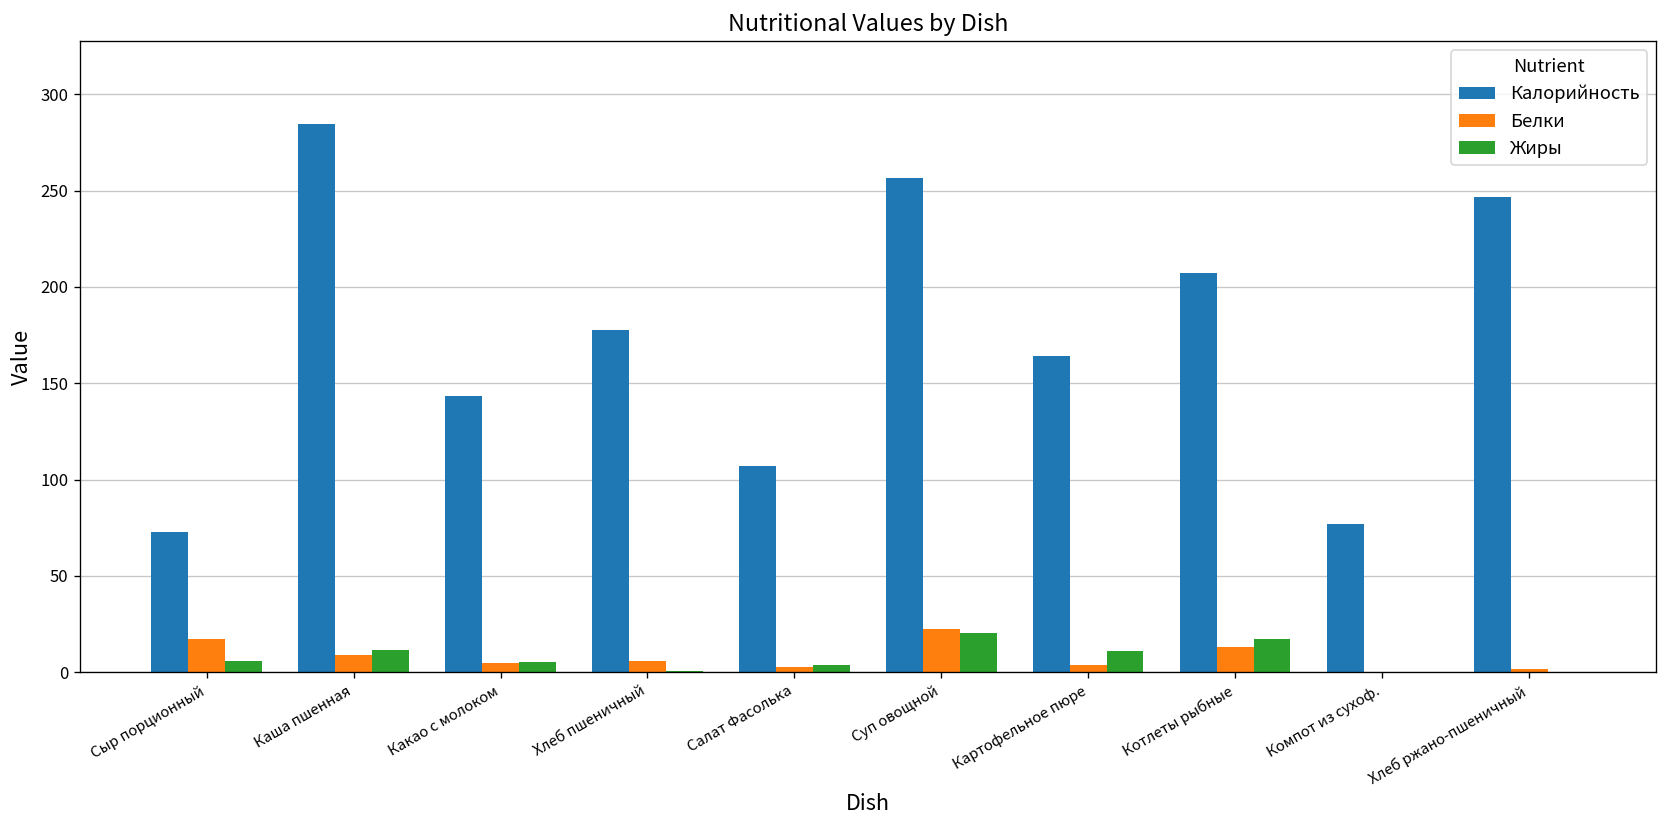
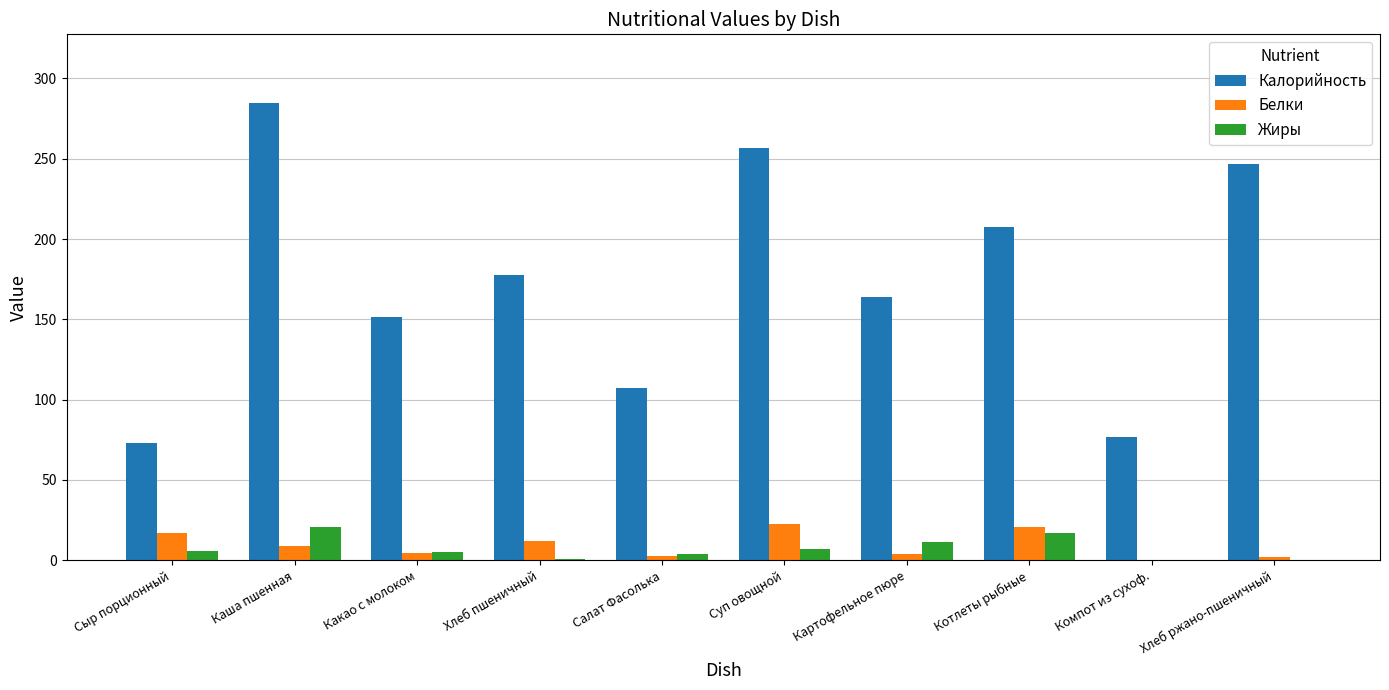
  {
    "Калорийность": {
      "Сыр порционный": 73,
      "Каша пшенная": 285,
-     "Какао с молоком": 143,
+     "Какао с молоком": 151,
      "Хлеб пшеничный": 178,
      "Салат Фасолька": 107,
      "Суп овощной": 257,
      "Картофельное пюре": 164,
      "Котлеты рыбные": 207,
      "Компот из сухоф.": 77,
      "Хлеб ржано-пшеничный": 247
    },
    "Белки": {
      "Сыр порционный": 17,
      "Каша пшенная": 9,
      "Какао с молоком": 5,
-     "Хлеб пшеничный": 6,
+     "Хлеб пшеничный": 12,
      "Салат Фасолька": 3,
      "Суп овощной": 23,
      "Картофельное пюре": 4,
-     "Котлеты рыбные": 13,
+     "Котлеты рыбные": 21,
      "Хлеб ржано-пшеничный": 2
    },
    "Жиры": {
      "Сыр порционный": 6,
-     "Каша пшенная": 11,
+     "Каша пшенная": 20,
      "Какао с молоком": 5,
      "Салат Фасолька": 4,
-     "Суп овощной": 20,
+     "Суп овощной": 7,
      "Картофельное пюре": 11,
      "Котлеты рыбные": 17,
      "Компот из сухоф.": 0
    }
  }
